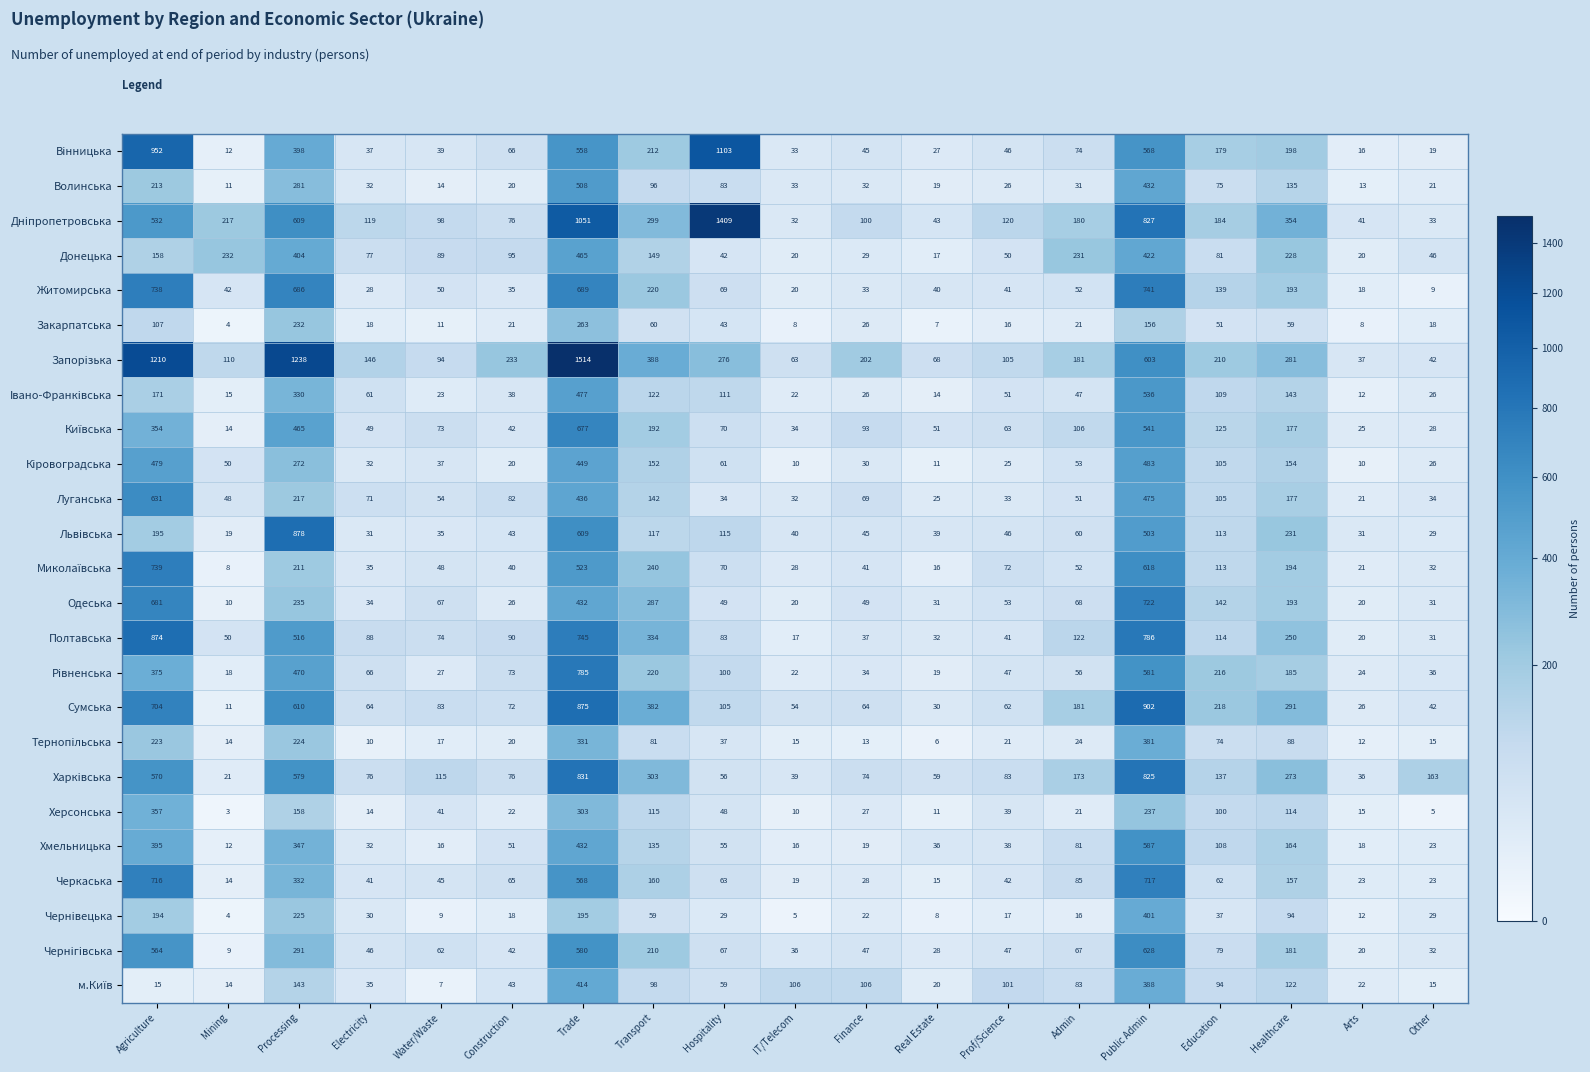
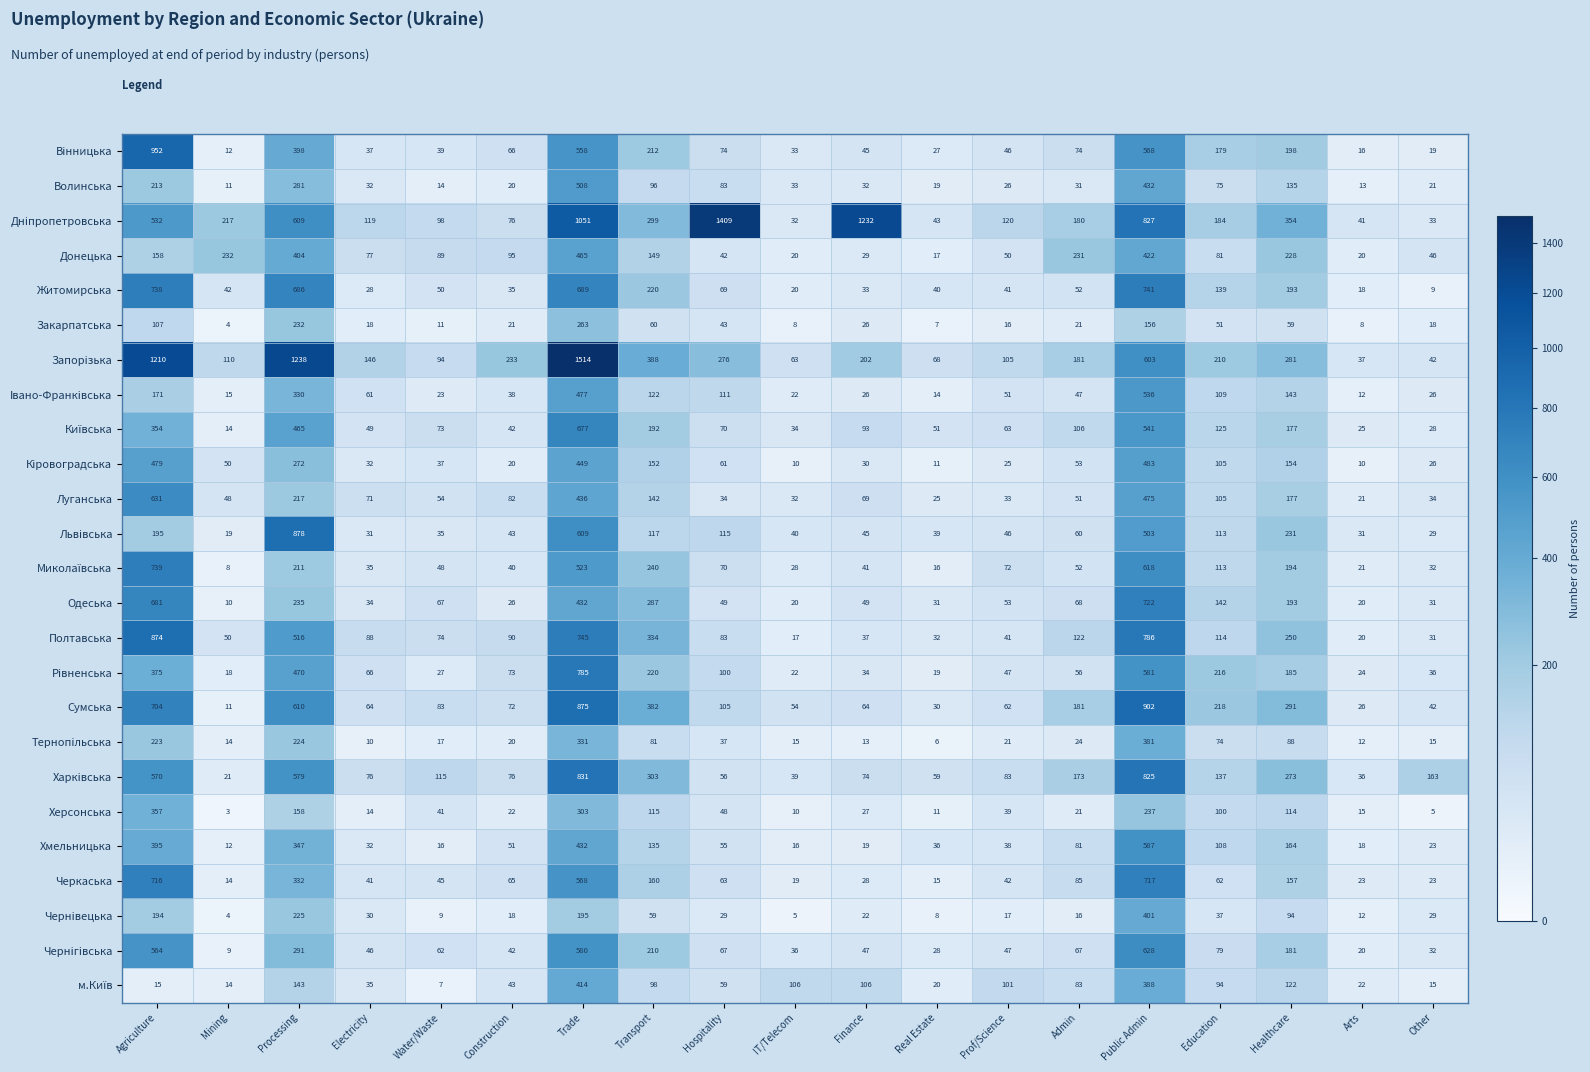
  {
    "Вінницька": {
      "Agriculture": 952,
      "Mining": 12,
      "Processing": 398,
      "Electricity": 37,
      "Water/Waste": 39,
      "Construction": 66,
      "Trade": 558,
      "Transport": 212,
-     "Hospitality": 1103,
+     "Hospitality": 74,
      "IT/Telecom": 33,
      "Finance": 45,
      "Real Estate": 27,
      "Prof/Science": 46,
      "Admin": 74,
      "Public Admin": 568,
      "Education": 179,
      "Healthcare": 198,
      "Arts": 16,
      "Other": 19
    },
    "Дніпропетровська": {
      "Agriculture": 532,
      "Mining": 217,
      "Processing": 609,
      "Electricity": 119,
      "Water/Waste": 98,
      "Construction": 76,
      "Trade": 1051,
      "Transport": 299,
      "Hospitality": 1409,
      "IT/Telecom": 32,
-     "Finance": 100,
+     "Finance": 1232,
      "Real Estate": 43,
      "Prof/Science": 120,
      "Admin": 180,
      "Public Admin": 827,
      "Education": 184,
      "Healthcare": 354,
      "Arts": 41,
      "Other": 33
    }
  }
